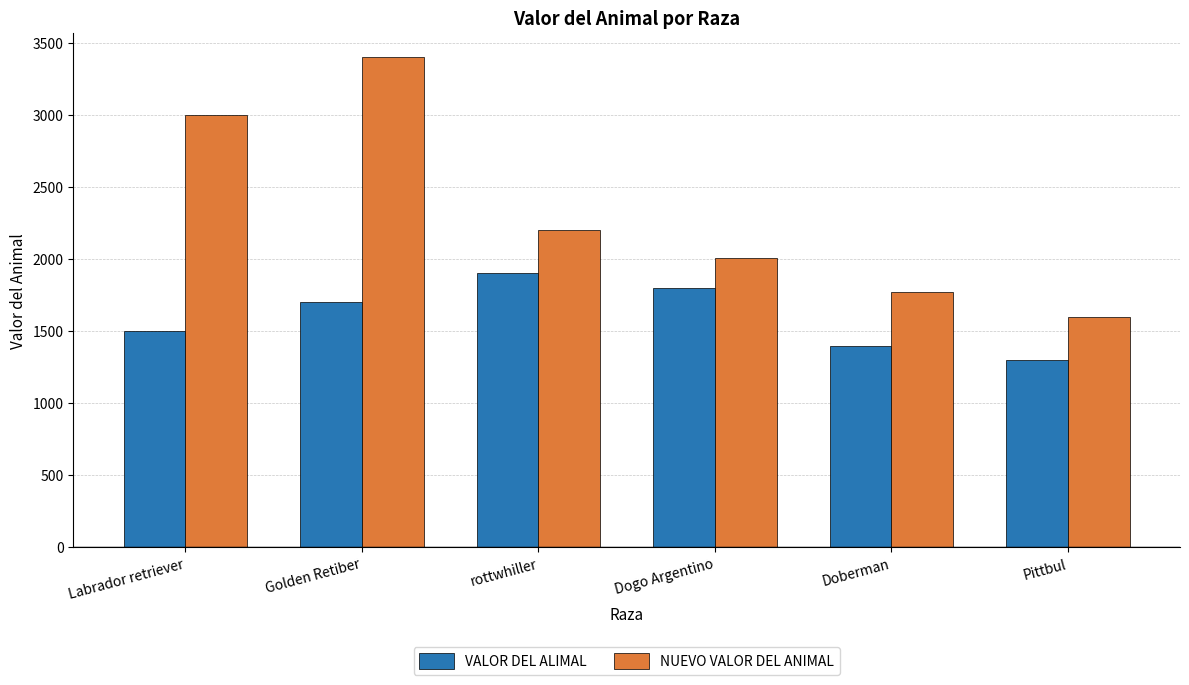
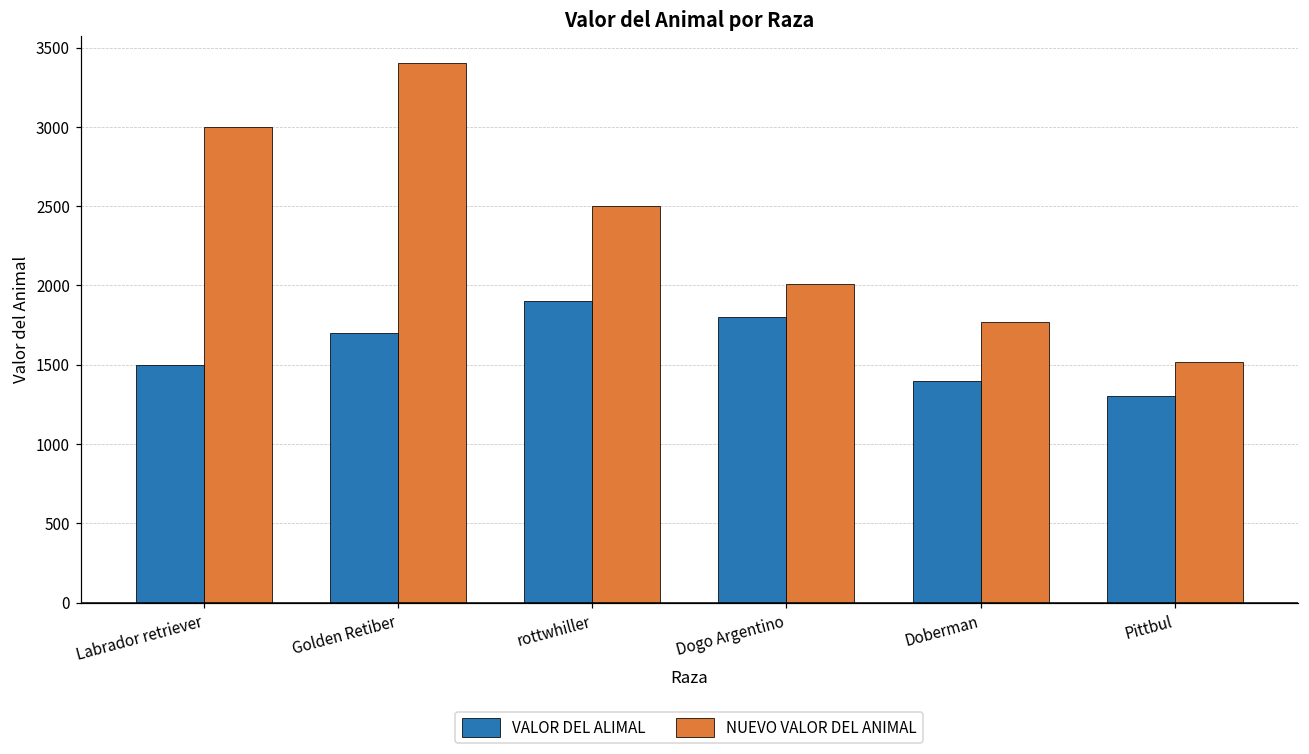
  {
    "VALOR DEL ALIMAL": {
      "Labrador retriever": 1500,
      "Golden Retiber": 1700,
      "rottwhiller": 1900,
      "Dogo Argentino": 1800,
      "Doberman": 1400,
      "Pittbul": 1300
    },
    "NUEVO VALOR DEL ANIMAL": {
      "Labrador retriever": 3000,
      "Golden Retiber": 3400,
-     "rottwhiller": 2200,
+     "rottwhiller": 2500,
      "Dogo Argentino": 2010,
      "Doberman": 1770,
-     "Pittbul": 1600
+     "Pittbul": 1520
    }
  }
